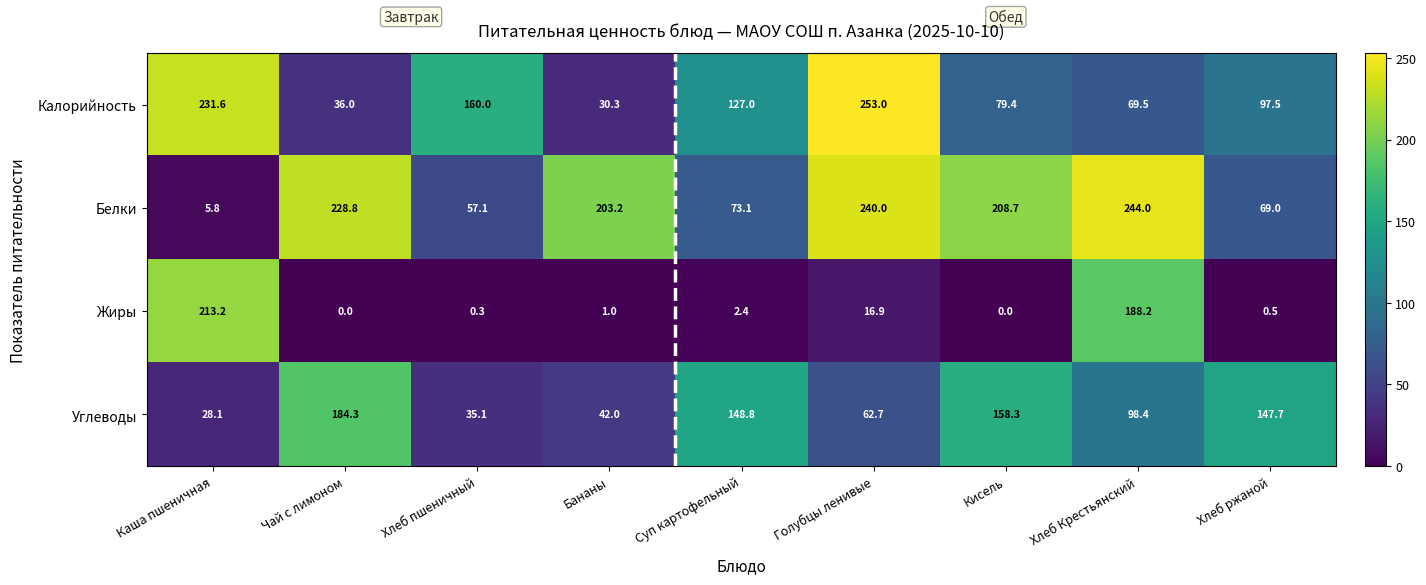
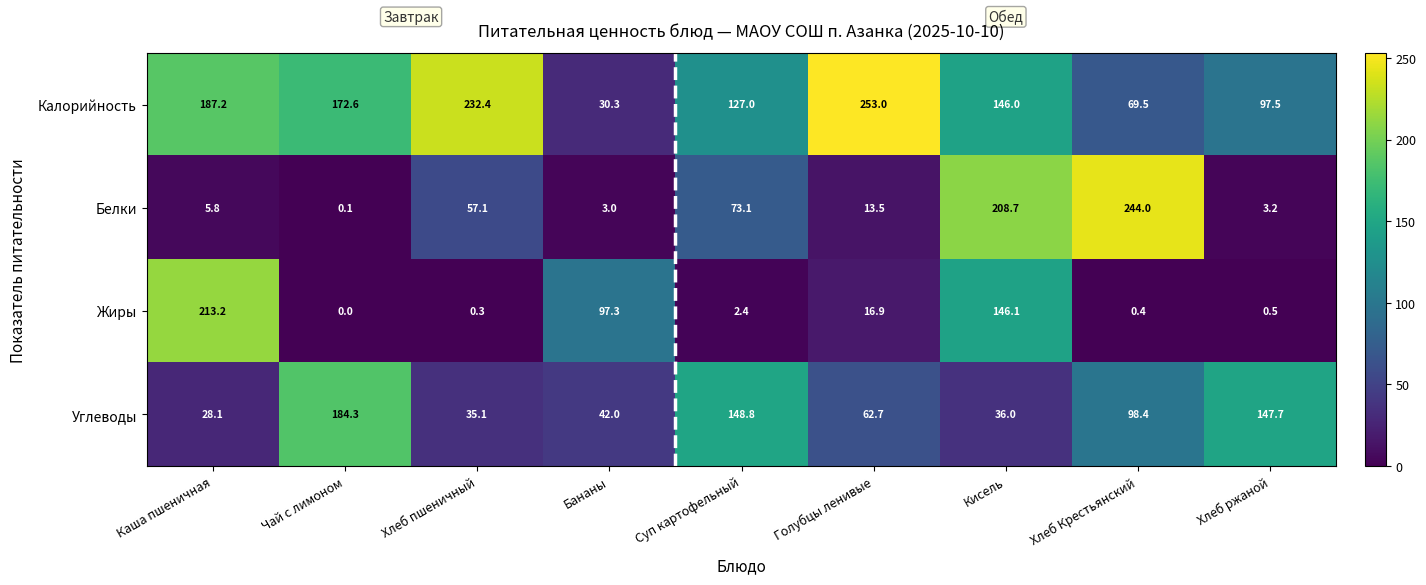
  {
    "Калорийность": {
-     "Каша пшеничная": 231.6,
-     "Чай с лимоном": 36.0,
-     "Хлеб пшеничный": 160.0,
+     "Каша пшеничная": 187.2,
+     "Чай с лимоном": 172.6,
+     "Хлеб пшеничный": 232.4,
      "Бананы": 30.3,
      "Суп картофельный": 127.0,
      "Голубцы ленивые": 253.0,
-     "Кисель": 79.4,
+     "Кисель": 146.0,
      "Хлеб Крестьянский": 69.5,
      "Хлеб ржаной": 97.5
    },
    "Белки": {
      "Каша пшеничная": 5.8,
-     "Чай с лимоном": 228.8,
+     "Чай с лимоном": 0.1,
      "Хлеб пшеничный": 57.1,
-     "Бананы": 203.2,
+     "Бананы": 3.0,
      "Суп картофельный": 73.1,
-     "Голубцы ленивые": 240.0,
+     "Голубцы ленивые": 13.5,
      "Кисель": 208.7,
      "Хлеб Крестьянский": 244.0,
-     "Хлеб ржаной": 69.0
+     "Хлеб ржаной": 3.2
    },
    "Жиры": {
      "Каша пшеничная": 213.2,
      "Чай с лимоном": 0.0,
      "Хлеб пшеничный": 0.3,
-     "Бананы": 1.0,
+     "Бананы": 97.3,
      "Суп картофельный": 2.4,
      "Голубцы ленивые": 16.9,
-     "Кисель": 0.0,
-     "Хлеб Крестьянский": 188.2,
+     "Кисель": 146.1,
+     "Хлеб Крестьянский": 0.4,
      "Хлеб ржаной": 0.5
    },
    "Углеводы": {
      "Каша пшеничная": 28.1,
      "Чай с лимоном": 184.3,
      "Хлеб пшеничный": 35.1,
      "Бананы": 42.0,
      "Суп картофельный": 148.8,
      "Голубцы ленивые": 62.7,
-     "Кисель": 158.3,
+     "Кисель": 36.0,
      "Хлеб Крестьянский": 98.4,
      "Хлеб ржаной": 147.7
    }
  }
